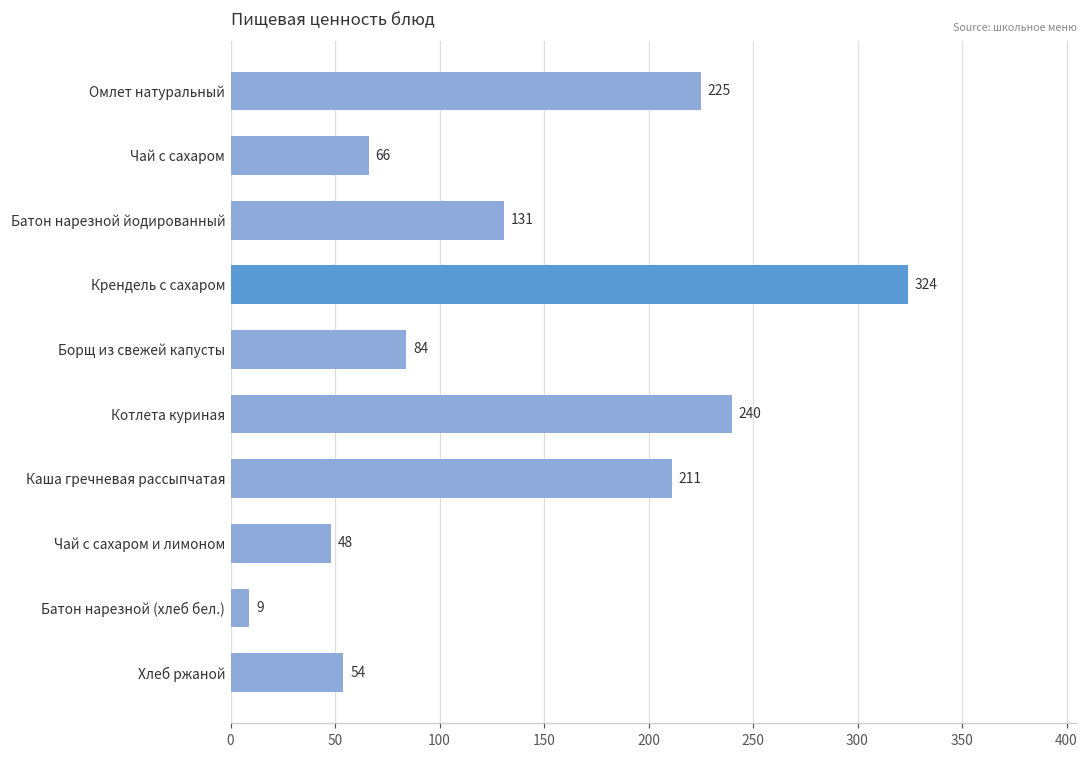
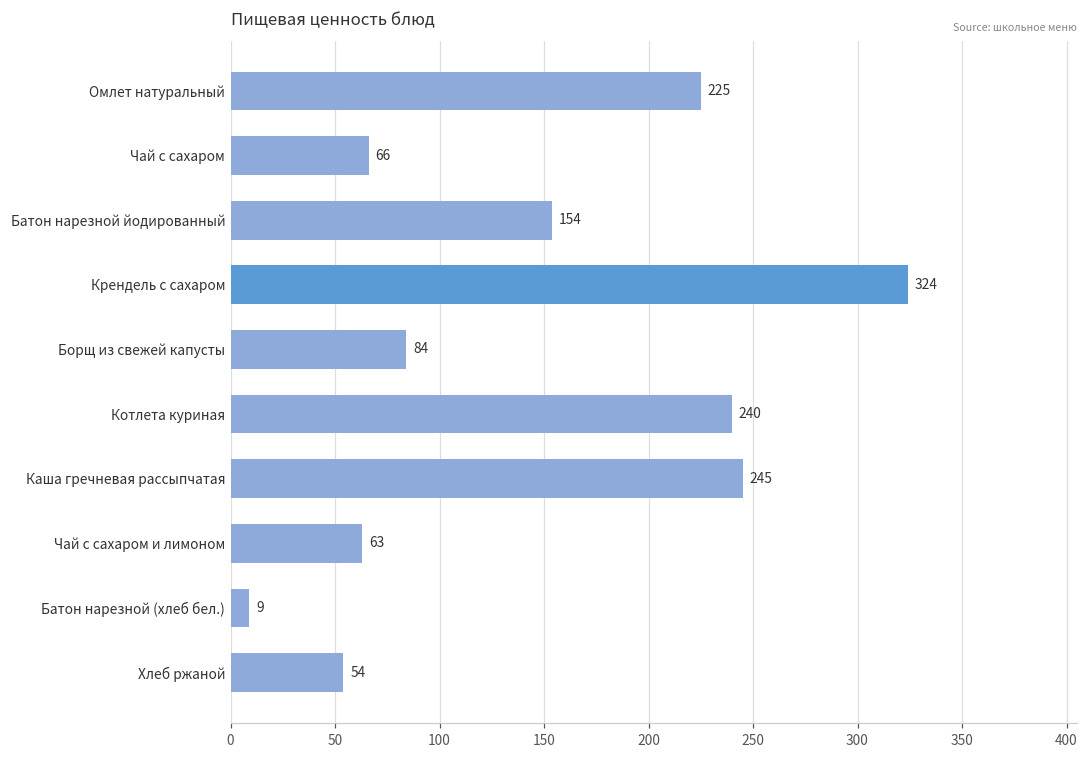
  {
    "Омлет натуральный": 225,
    "Чай с сахаром": 66,
-   "Батон нарезной йодированный": 131,
+   "Батон нарезной йодированный": 154,
    "Крендель с сахаром": 324,
    "Борщ из свежей капусты": 84,
    "Котлета куриная": 240,
-   "Каша гречневая рассыпчатая": 211,
-   "Чай с сахаром и лимоном": 48,
+   "Каша гречневая рассыпчатая": 245,
+   "Чай с сахаром и лимоном": 63,
    "Батон нарезной (хлеб бел.)": 9,
    "Хлеб ржаной": 54
  }
